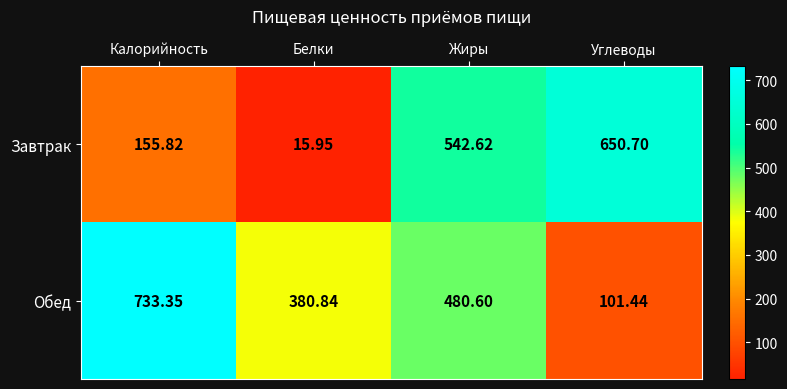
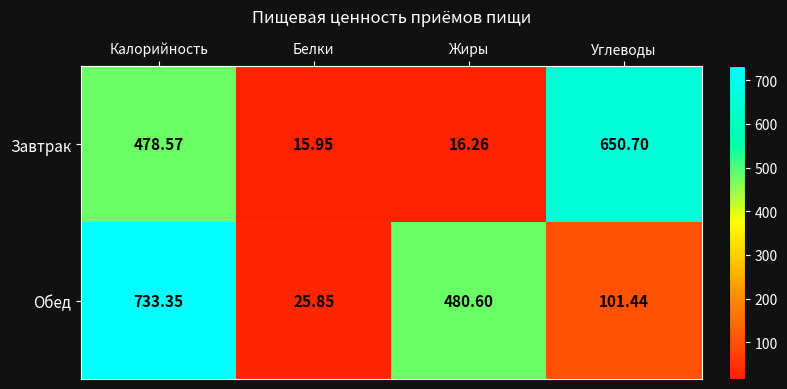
  {
    "Завтрак": {
-     "Калорийность": 155.82,
-     "Жиры": 542.62
+     "Калорийность": 478.57,
+     "Жиры": 16.26
    },
    "Обед": {
-     "Белки": 380.84
+     "Белки": 25.85
    }
  }
